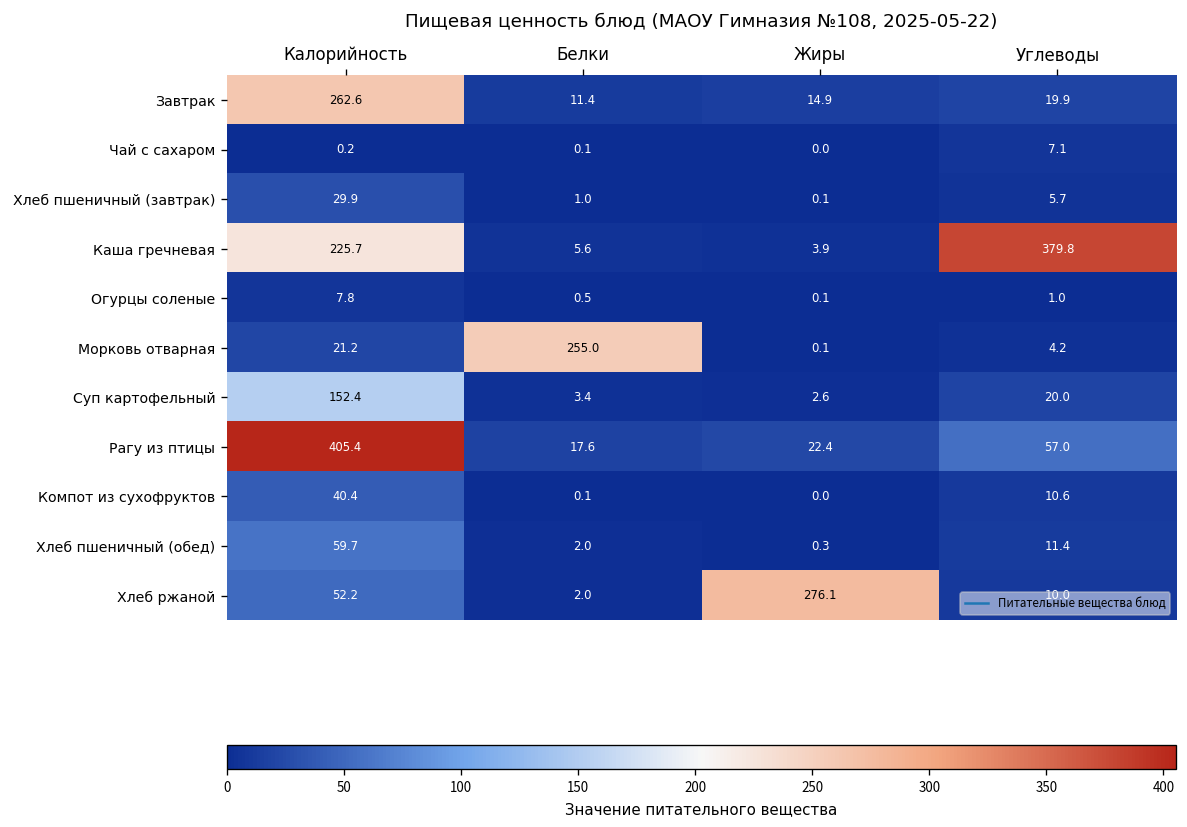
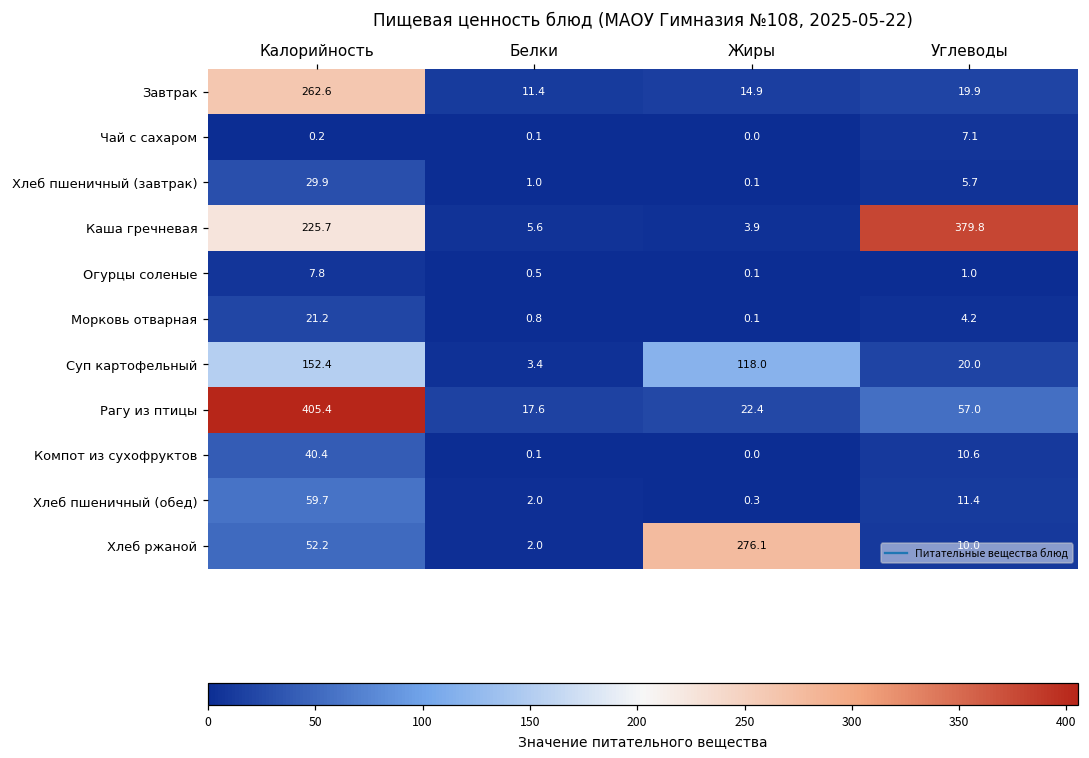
  {
    "Завтрак": {
      "Калорийность": 262.6,
      "Белки": 11.4,
      "Жиры": 14.9,
      "Углеводы": 19.9
    },
    "Чай с сахаром": {
      "Калорийность": 0.2,
      "Белки": 0.1,
      "Жиры": 0.0,
      "Углеводы": 7.1
    },
    "Хлеб пшеничный (завтрак)": {
      "Калорийность": 29.9,
      "Белки": 1.0,
      "Жиры": 0.1,
      "Углеводы": 5.7
    },
    "Каша гречневая": {
      "Калорийность": 225.7,
      "Белки": 5.6,
      "Жиры": 3.9,
      "Углеводы": 379.8
    },
    "Огурцы соленые": {
      "Калорийность": 7.8,
      "Белки": 0.5,
      "Жиры": 0.1,
      "Углеводы": 1.0
    },
    "Морковь отварная": {
      "Калорийность": 21.2,
-     "Белки": 255.0,
+     "Белки": 0.8,
      "Жиры": 0.1,
      "Углеводы": 4.2
    },
    "Суп картофельный": {
      "Калорийность": 152.4,
      "Белки": 3.4,
-     "Жиры": 2.6,
+     "Жиры": 118.0,
      "Углеводы": 20.0
    },
    "Рагу из птицы": {
      "Калорийность": 405.4,
      "Белки": 17.6,
      "Жиры": 22.4,
      "Углеводы": 57.0
    },
    "Компот из сухофруктов": {
      "Калорийность": 40.4,
      "Белки": 0.1,
      "Жиры": 0.0,
      "Углеводы": 10.6
    },
    "Хлеб пшеничный (обед)": {
      "Калорийность": 59.7,
      "Белки": 2.0,
      "Жиры": 0.3,
      "Углеводы": 11.4
    },
    "Хлеб ржаной": {
      "Калорийность": 52.2,
      "Белки": 2.0,
      "Жиры": 276.1
    }
  }
